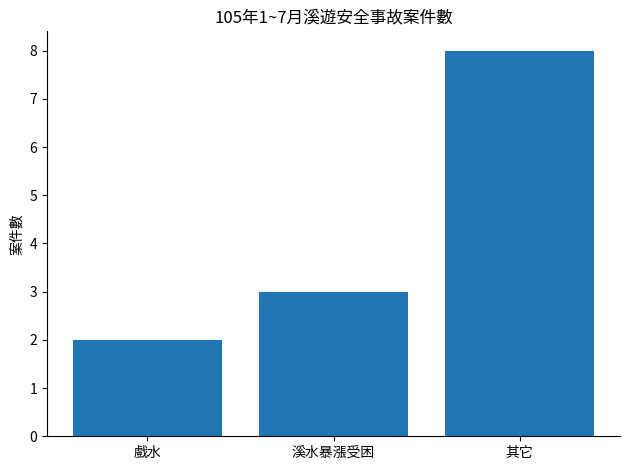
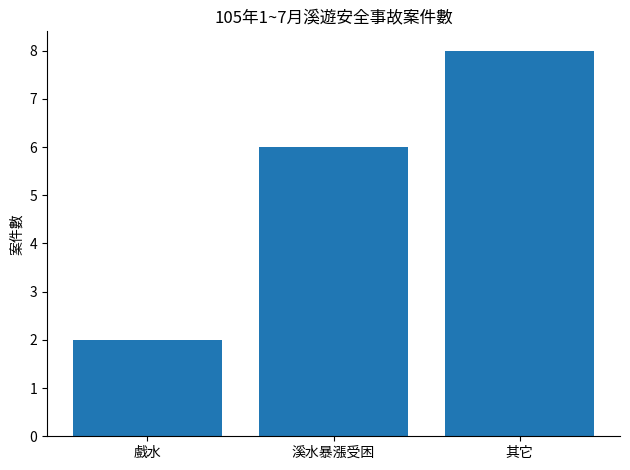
  {
    "戲水": 2,
-   "溪水暴漲受困": 3,
+   "溪水暴漲受困": 6,
    "其它": 8
  }
